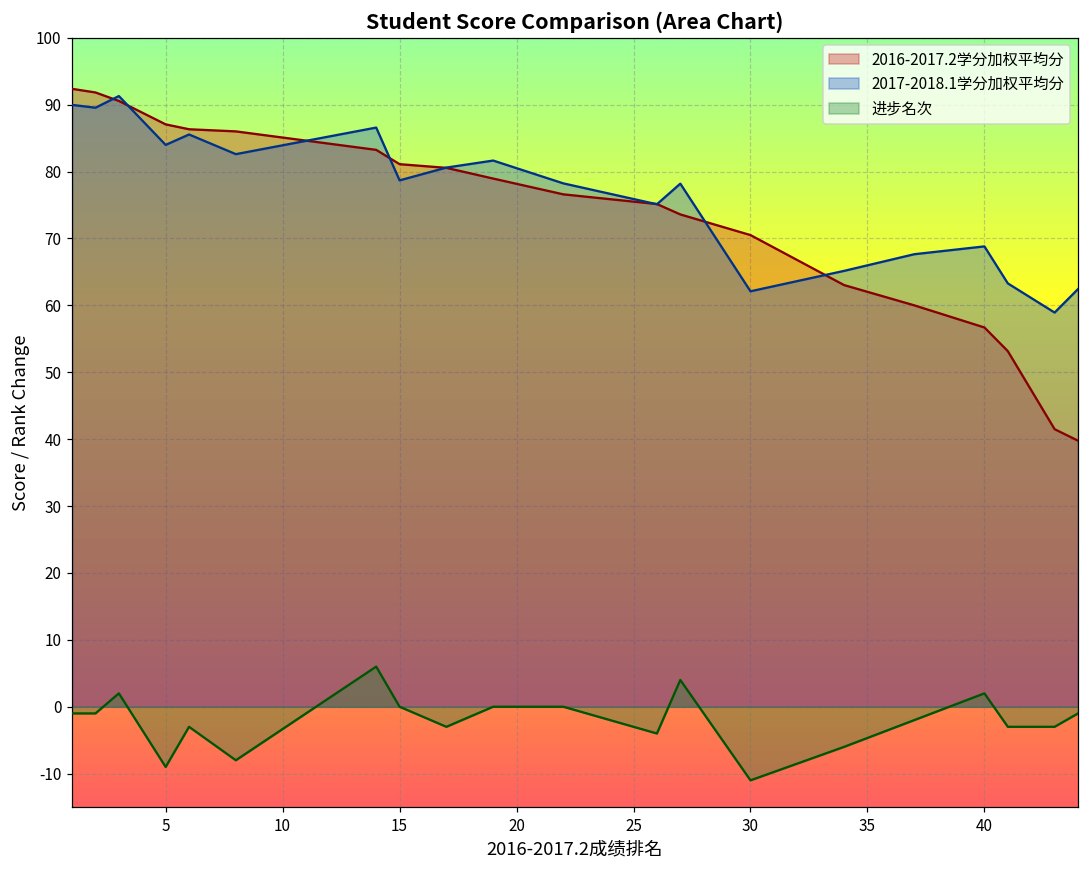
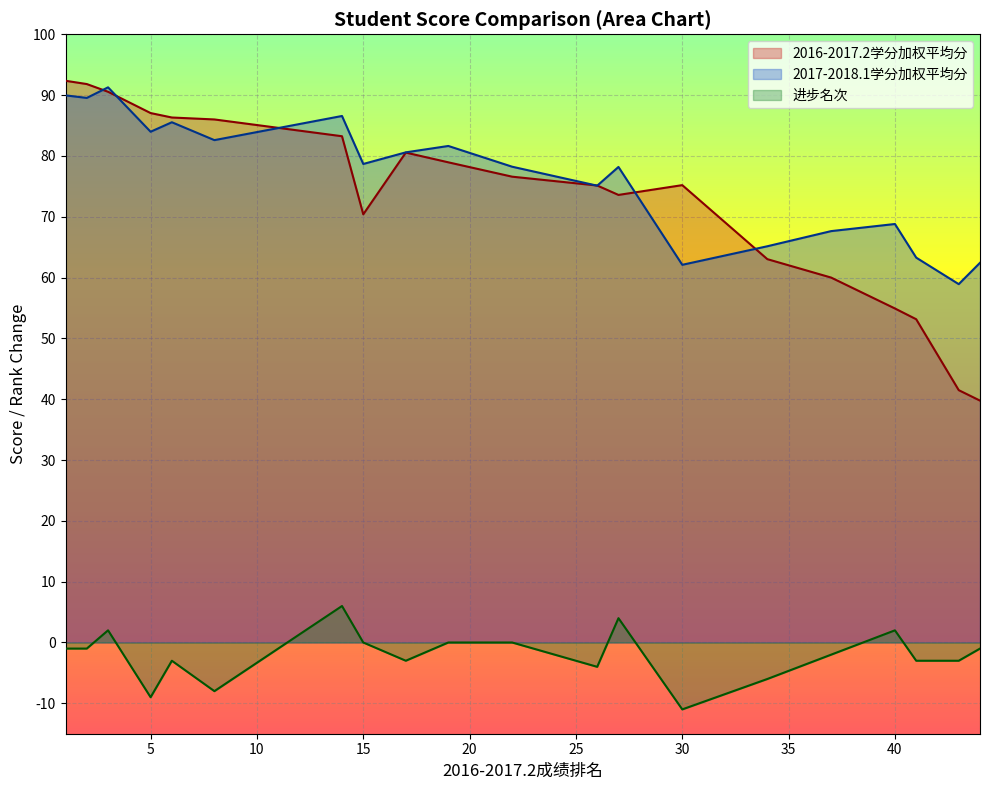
  {
    "2016-2017.2学分加权平均分": {
      "5": 87,
-     "15": 81,
-     "30": 71,
-     "40": 57
+     "15": 70,
+     "30": 75,
+     "40": 55
    },
    "2017-2018.1学分加权平均分": {
      "5": 84,
      "15": 79,
      "30": 62,
      "40": 69
    }
  }
